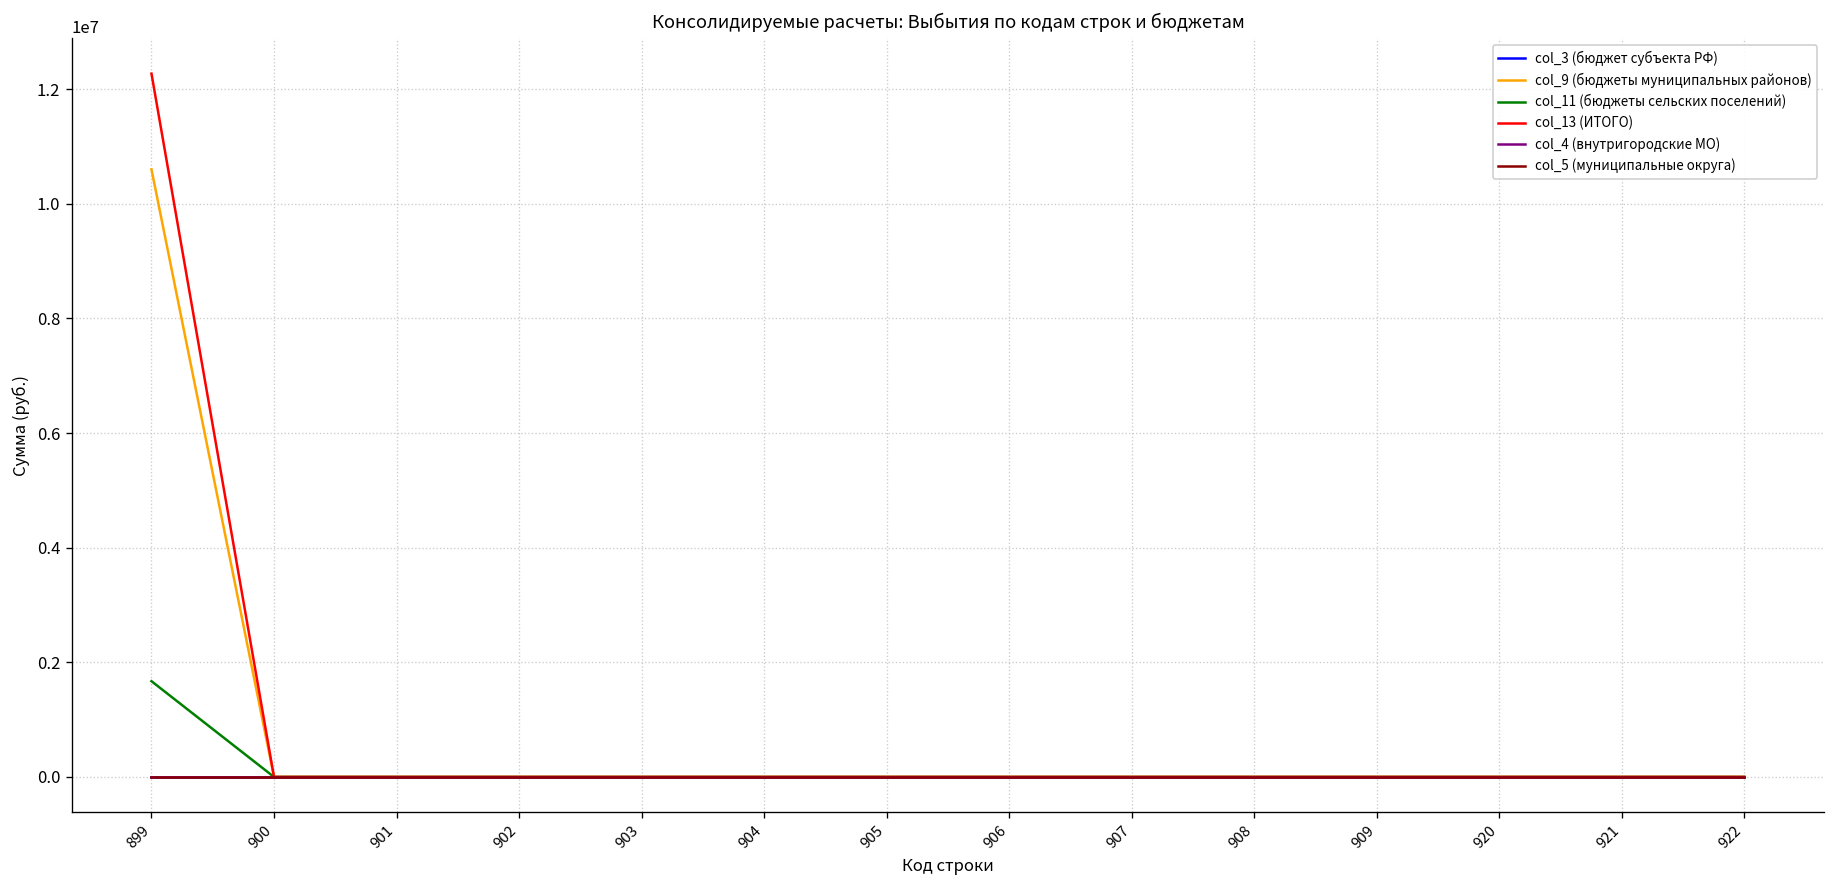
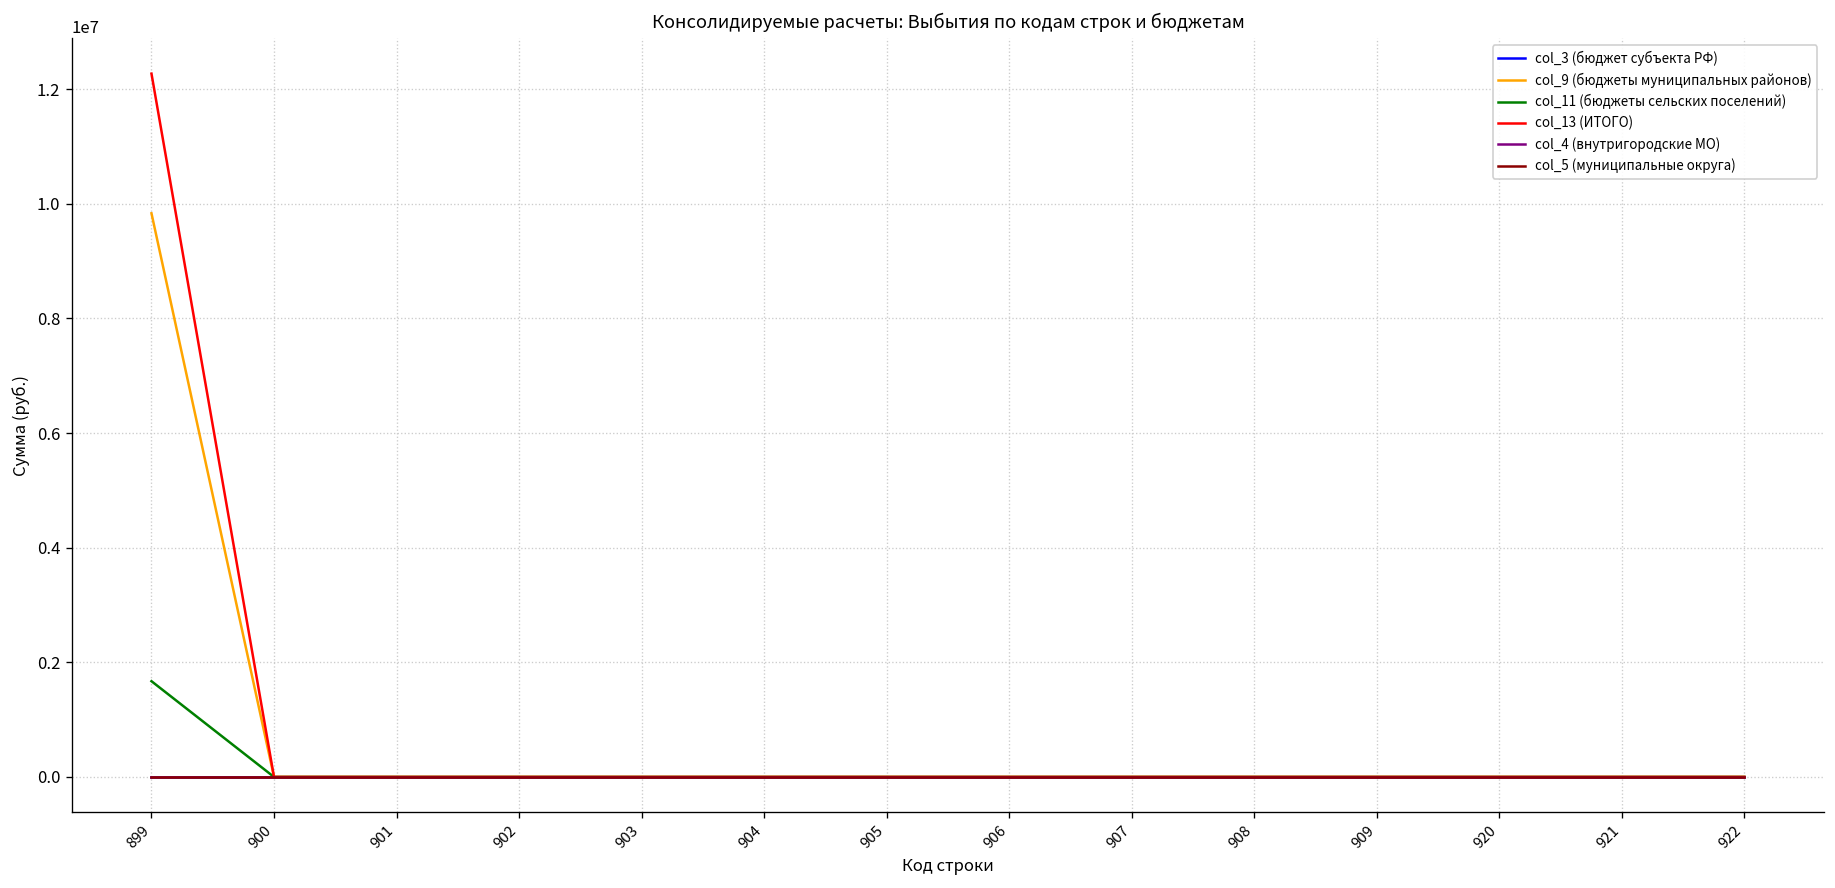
  {
    "col_5 (муниципальные округа)": {
      "899": 0
    },
    "col_9 (бюджеты муниципальных районов)": {
-     "899": 10600000
+     "899": 9800000
    },
    "col_11 (бюджеты сельских поселений)": {
      "899": 1700000
    },
    "col_13 (ИТОГО)": {
      "899": 12300000
    }
  }
